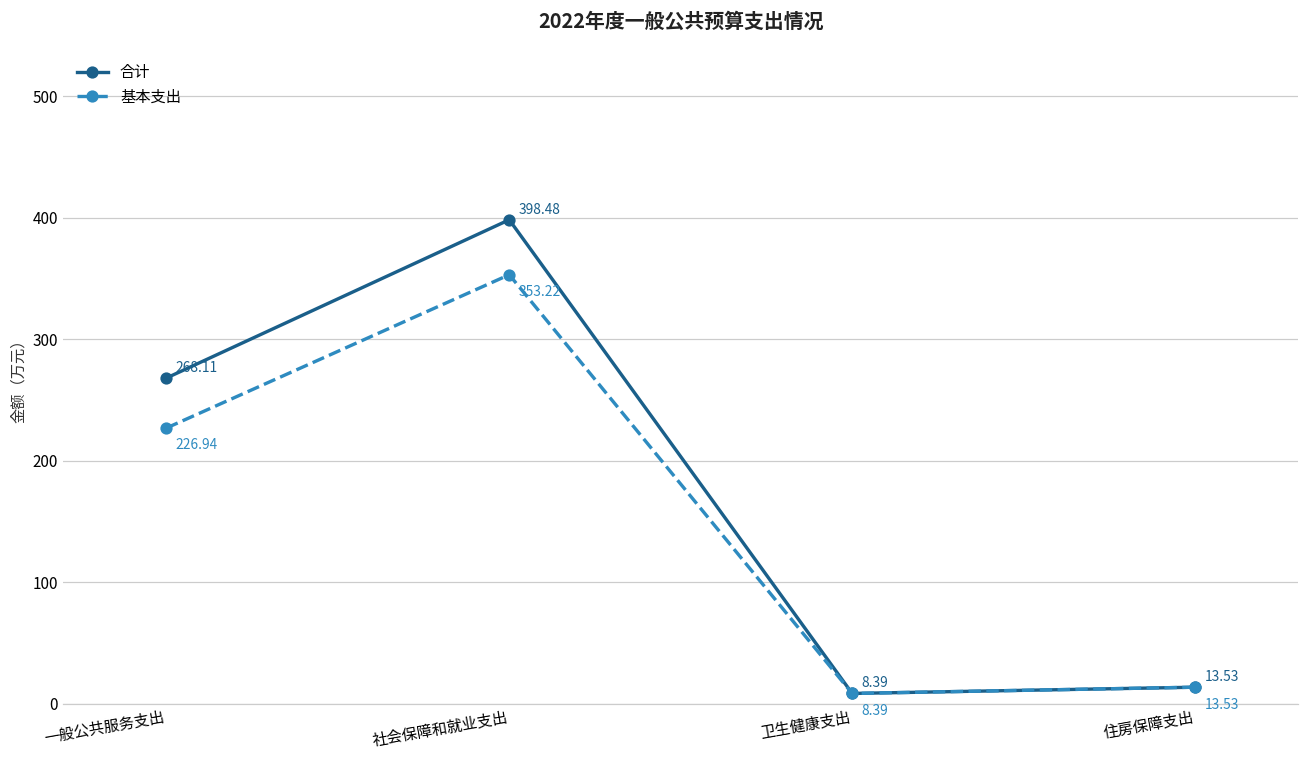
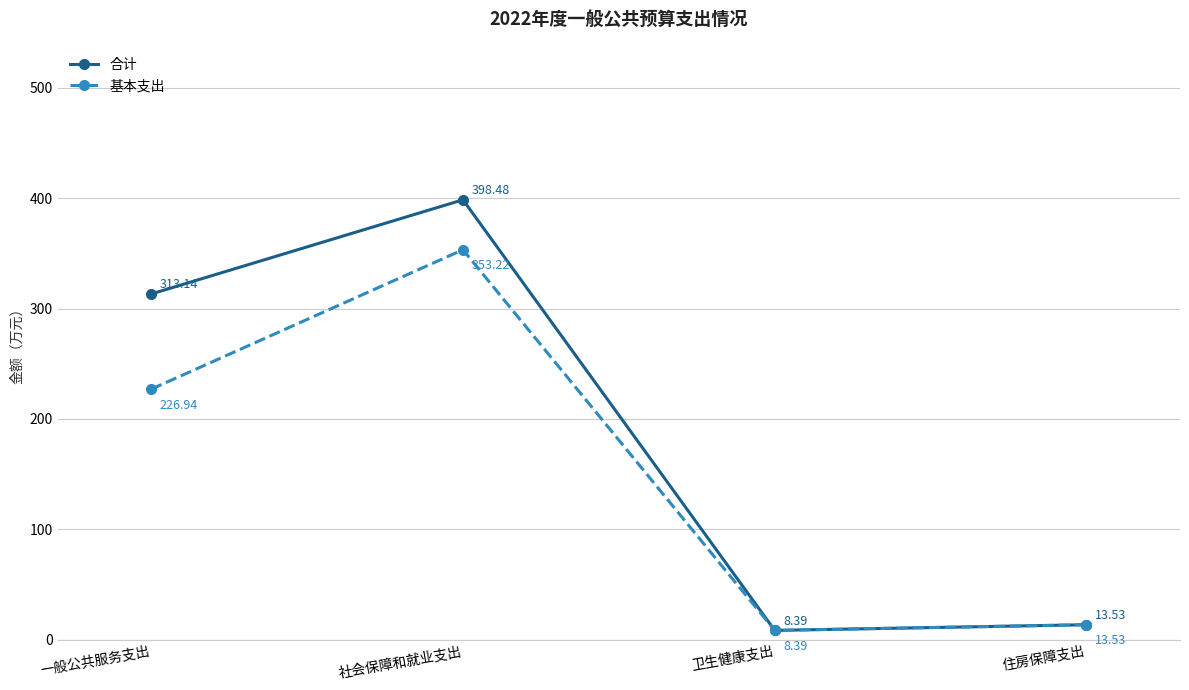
  {
    "合计": {
-     "一般公共服务支出": 268.11,
+     "一般公共服务支出": 313.14,
      "社会保障和就业支出": 398.48
    },
    "基本支出": {
      "一般公共服务支出": 226.94,
      "社会保障和就业支出": 353.22
    }
  }
